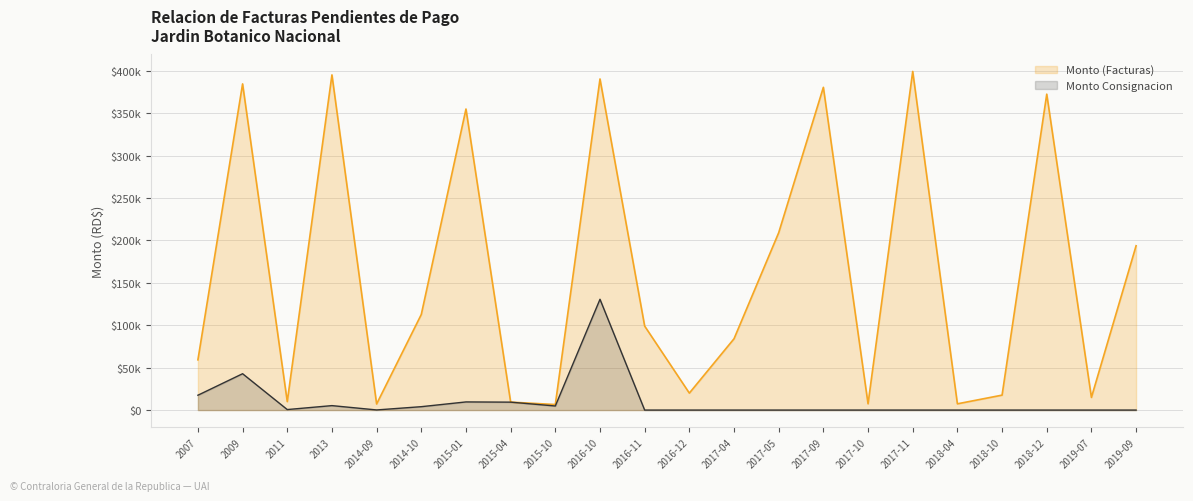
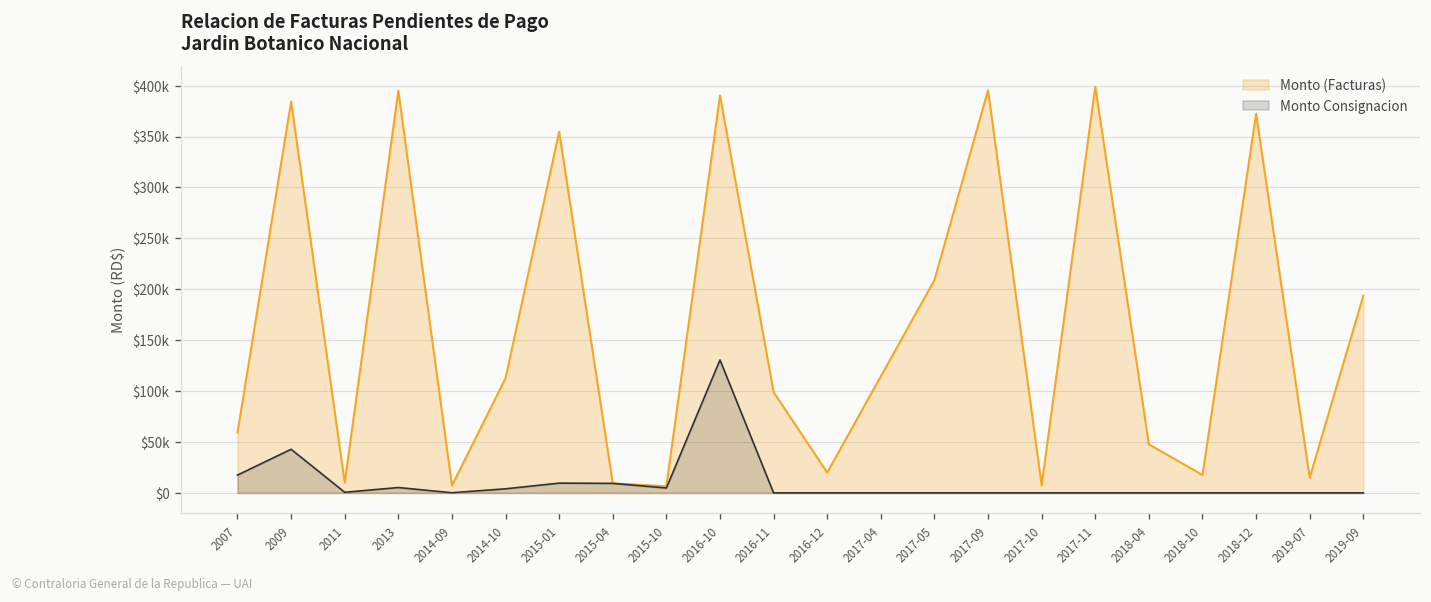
  {
    "Monto (Facturas)": {
      "2007": "$60000",
      "2009": "$380000",
      "2011": "$10000",
      "2013": "$400000",
      "2014-09": "$10000",
      "2014-10": "$110000",
      "2015-01": "$350000",
      "2016-10": "$390000",
      "2016-11": "$100000",
      "2016-12": "$20000",
-     "2017-04": "$80000",
+     "2017-04": "$110000",
      "2017-05": "$210000",
-     "2017-09": "$380000",
+     "2017-09": "$400000",
      "2017-10": "$10000",
      "2017-11": "$400000",
-     "2018-04": "$10000",
+     "2018-04": "$50000",
      "2018-10": "$20000",
      "2018-12": "$370000",
      "2019-07": "$10000",
      "2019-09": "$190000"
    },
    "Monto Consignacion": {
      "2007": "$20000",
      "2009": "$40000",
      "2011": "$0",
      "2013": "$10000",
      "2014-09": "$0",
      "2014-10": "$0",
      "2015-01": "$10000",
      "2016-10": "$130000",
      "2016-11": "$0",
      "2016-12": "$0",
      "2017-04": "$0",
      "2017-05": "$0",
      "2017-09": "$0",
      "2017-10": "$0",
      "2017-11": "$0",
      "2018-04": "$0",
      "2018-10": "$0",
      "2018-12": "$0",
      "2019-07": "$0",
      "2019-09": "$0"
    }
  }
